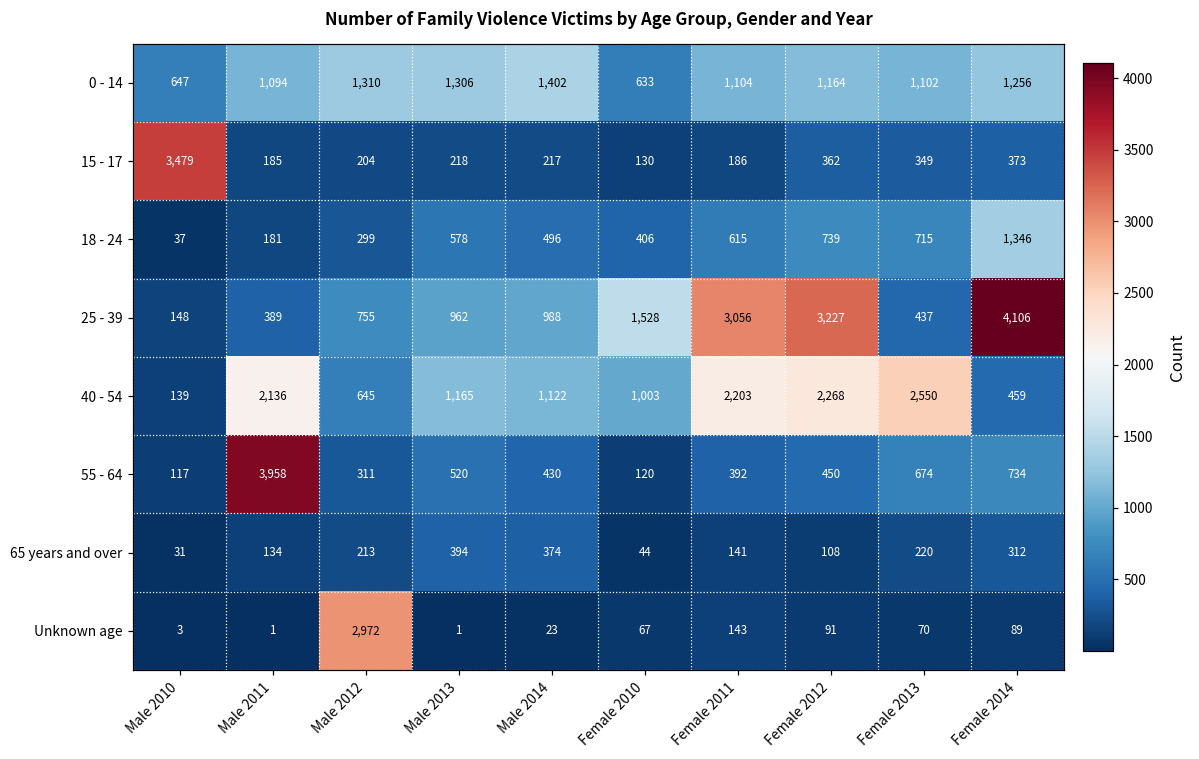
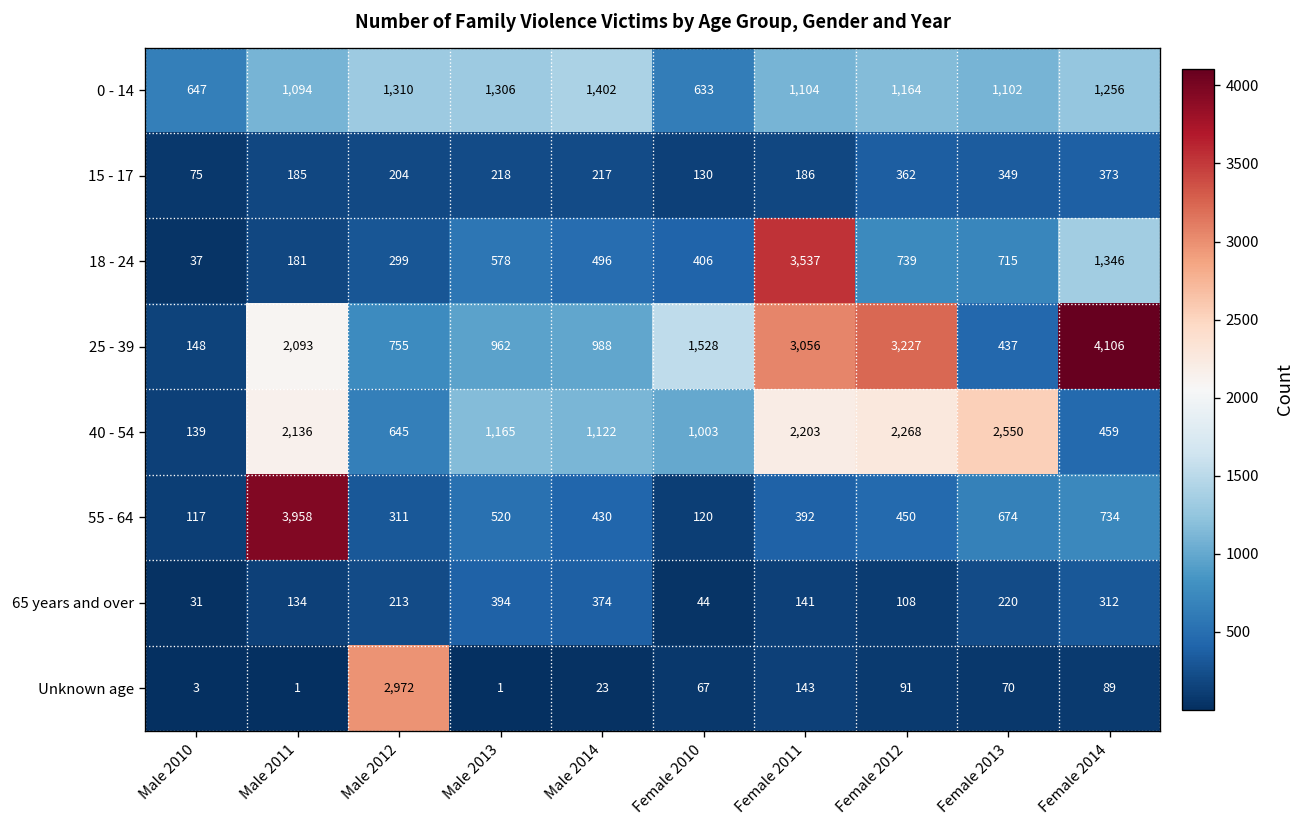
  {
    "0 - 14": {
      "Male 2010": "647",
      "Male 2011": "1,094",
      "Male 2012": "1,310",
      "Male 2013": "1,306",
      "Male 2014": "1,402",
      "Female 2010": "633",
      "Female 2011": "1,104",
      "Female 2012": "1,164",
      "Female 2013": "1,102",
      "Female 2014": "1,256"
    },
    "15 - 17": {
-     "Male 2010": "3,479",
+     "Male 2010": "75",
      "Male 2011": "185",
      "Male 2012": "204",
      "Male 2013": "218",
      "Male 2014": "217",
      "Female 2010": "130",
      "Female 2011": "186",
      "Female 2012": "362",
      "Female 2013": "349",
      "Female 2014": "373"
    },
    "18 - 24": {
      "Male 2010": "37",
      "Male 2011": "181",
      "Male 2012": "299",
      "Male 2013": "578",
      "Male 2014": "496",
      "Female 2010": "406",
-     "Female 2011": "615",
+     "Female 2011": "3,537",
      "Female 2012": "739",
      "Female 2013": "715",
      "Female 2014": "1,346"
    },
    "25 - 39": {
      "Male 2010": "148",
-     "Male 2011": "389",
+     "Male 2011": "2,093",
      "Male 2012": "755",
      "Male 2013": "962",
      "Male 2014": "988",
      "Female 2010": "1,528",
      "Female 2011": "3,056",
      "Female 2012": "3,227",
      "Female 2013": "437",
      "Female 2014": "4,106"
    },
    "40 - 54": {
      "Male 2010": "139",
      "Male 2011": "2,136",
      "Male 2012": "645",
      "Male 2013": "1,165",
      "Male 2014": "1,122",
      "Female 2010": "1,003",
      "Female 2011": "2,203",
      "Female 2012": "2,268",
      "Female 2013": "2,550",
      "Female 2014": "459"
    },
    "55 - 64": {
      "Male 2010": "117",
      "Male 2011": "3,958",
      "Male 2012": "311",
      "Male 2013": "520",
      "Male 2014": "430",
      "Female 2010": "120",
      "Female 2011": "392",
      "Female 2012": "450",
      "Female 2013": "674",
      "Female 2014": "734"
    },
    "65 years and over": {
      "Male 2010": "31",
      "Male 2011": "134",
      "Male 2012": "213",
      "Male 2013": "394",
      "Male 2014": "374",
      "Female 2010": "44",
      "Female 2011": "141",
      "Female 2012": "108",
      "Female 2013": "220",
      "Female 2014": "312"
    },
    "Unknown age": {
      "Male 2010": "3",
      "Male 2011": "1",
      "Male 2012": "2,972",
      "Male 2013": "1",
      "Male 2014": "23",
      "Female 2010": "67",
      "Female 2011": "143",
      "Female 2012": "91",
      "Female 2013": "70",
      "Female 2014": "89"
    }
  }
